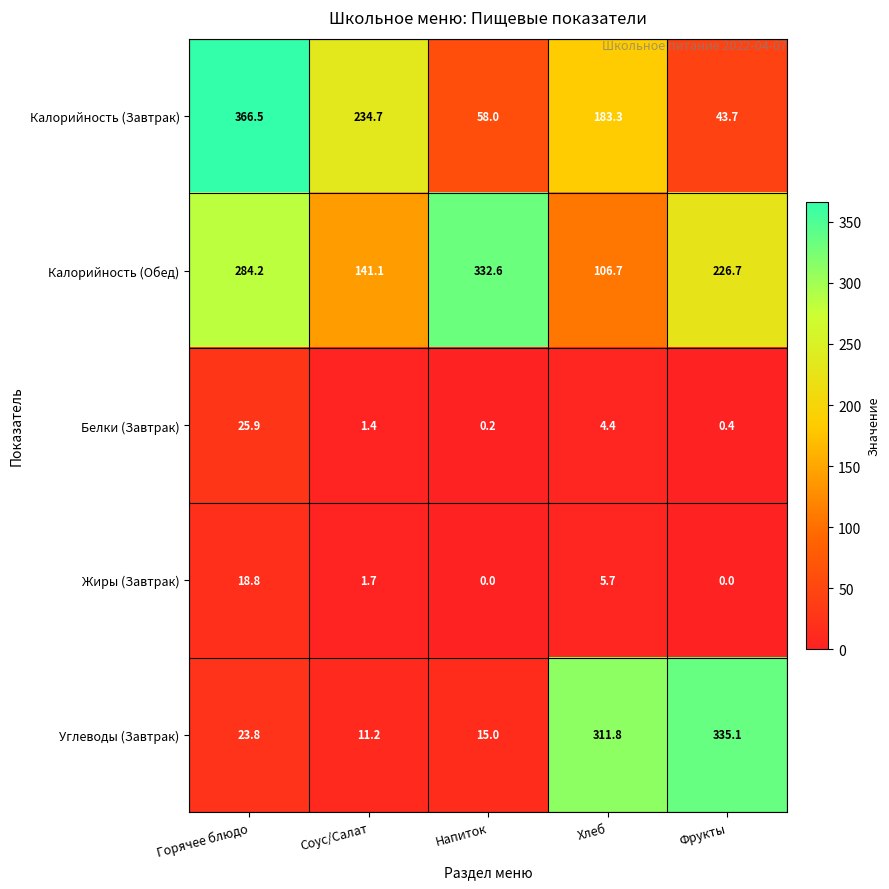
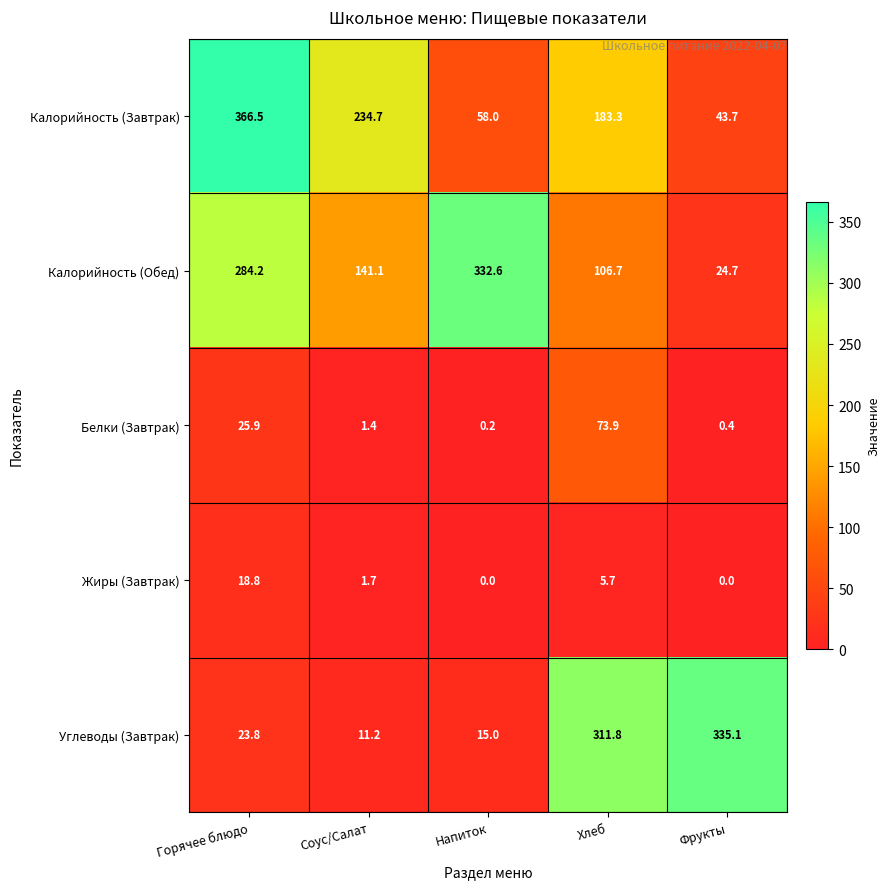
  {
    "Калорийность (Завтрак)": {
      "Горячее блюдо": 366.5,
      "Соус/Салат": 234.7,
      "Напиток": 58.0,
      "Хлеб": 183.3
    },
    "Калорийность (Обед)": {
      "Горячее блюдо": 284.2,
      "Соус/Салат": 141.1,
      "Напиток": 332.6,
      "Хлеб": 106.7,
-     "Фрукты": 226.7
+     "Фрукты": 24.7
    },
    "Белки (Завтрак)": {
      "Горячее блюдо": 25.9,
      "Соус/Салат": 1.4,
      "Напиток": 0.2,
-     "Хлеб": 4.4,
+     "Хлеб": 73.9,
      "Фрукты": 0.4
    },
    "Жиры (Завтрак)": {
      "Горячее блюдо": 18.8,
      "Соус/Салат": 1.7,
      "Напиток": 0.0,
      "Хлеб": 5.7,
      "Фрукты": 0.0
    },
    "Углеводы (Завтрак)": {
      "Горячее блюдо": 23.8,
      "Соус/Салат": 11.2,
      "Напиток": 15.0,
      "Хлеб": 311.8,
      "Фрукты": 335.1
    }
  }
